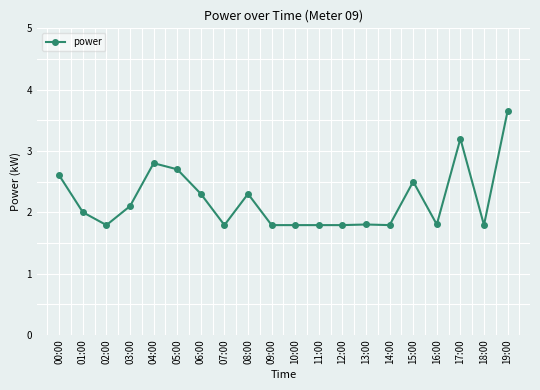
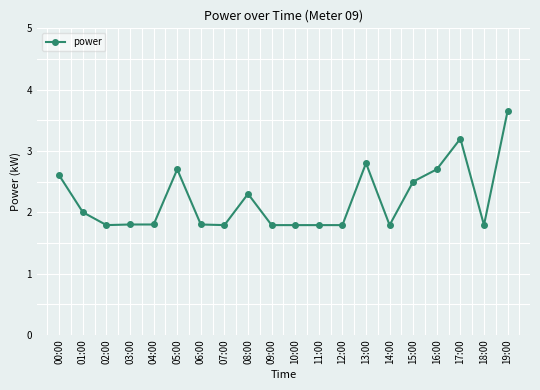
  {
    "00:00": 2.6,
    "01:00": 2.0,
    "02:00": 1.8,
-   "03:00": 2.1,
-   "04:00": 2.8,
+   "03:00": 1.8,
+   "04:00": 1.8,
    "05:00": 2.7,
-   "06:00": 2.3,
+   "06:00": 1.8,
    "07:00": 1.8,
    "08:00": 2.3,
    "09:00": 1.8,
    "10:00": 1.8,
    "11:00": 1.8,
    "12:00": 1.8,
-   "13:00": 1.8,
+   "13:00": 2.8,
    "14:00": 1.8,
    "15:00": 2.5,
-   "16:00": 1.8,
+   "16:00": 2.7,
    "17:00": 3.2,
    "18:00": 1.8,
    "19:00": 3.7
  }
